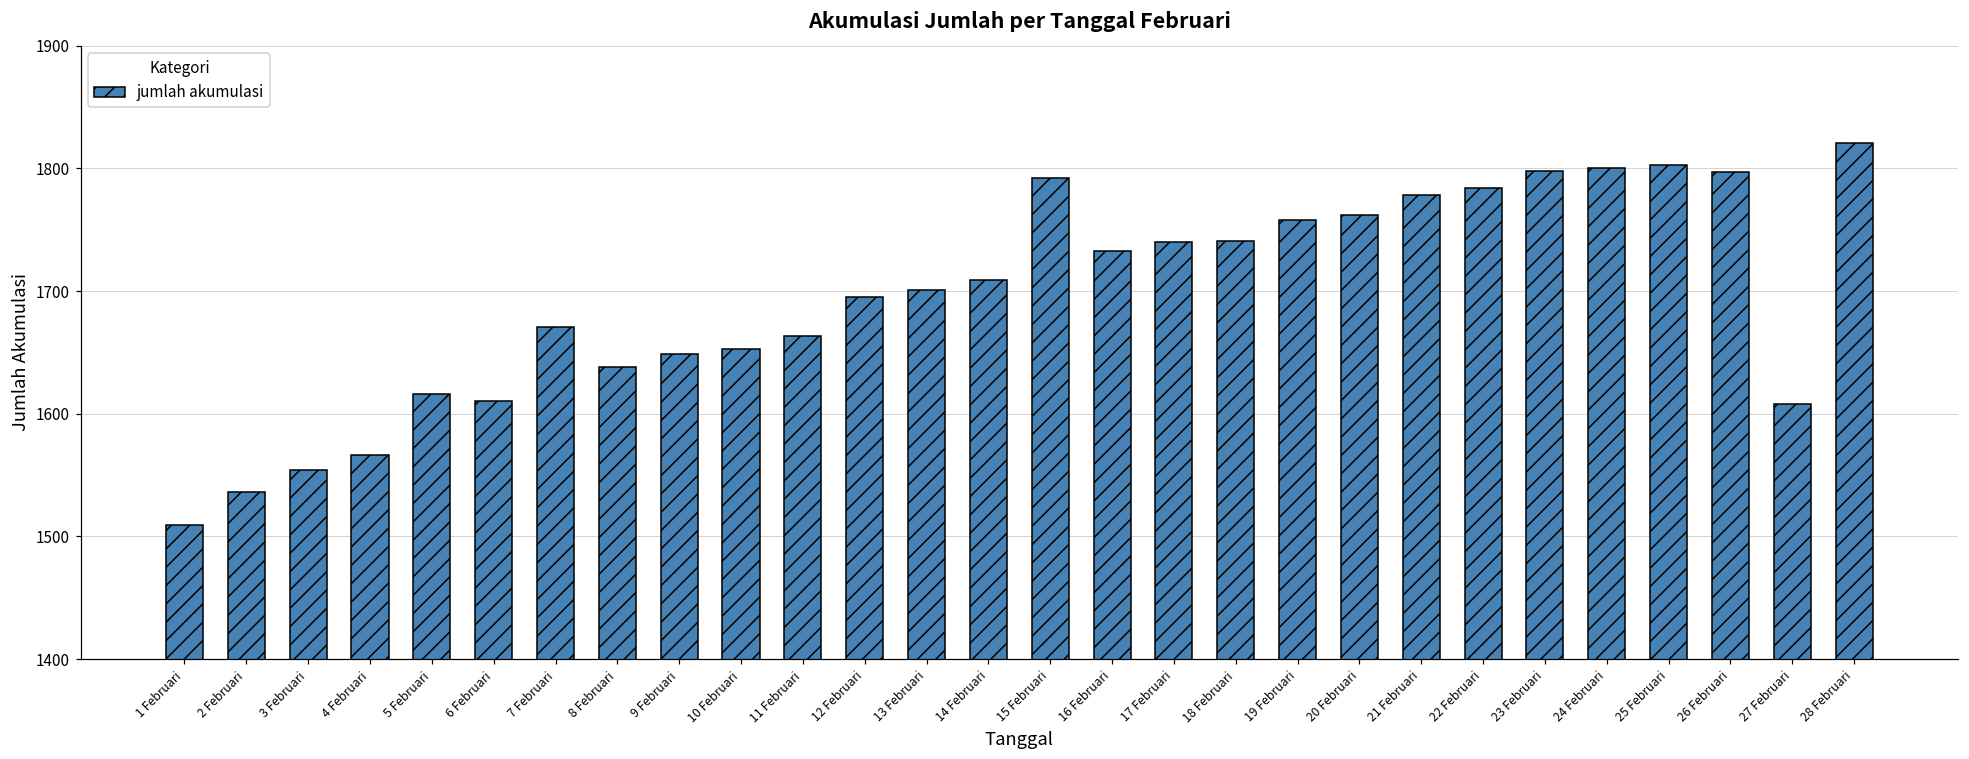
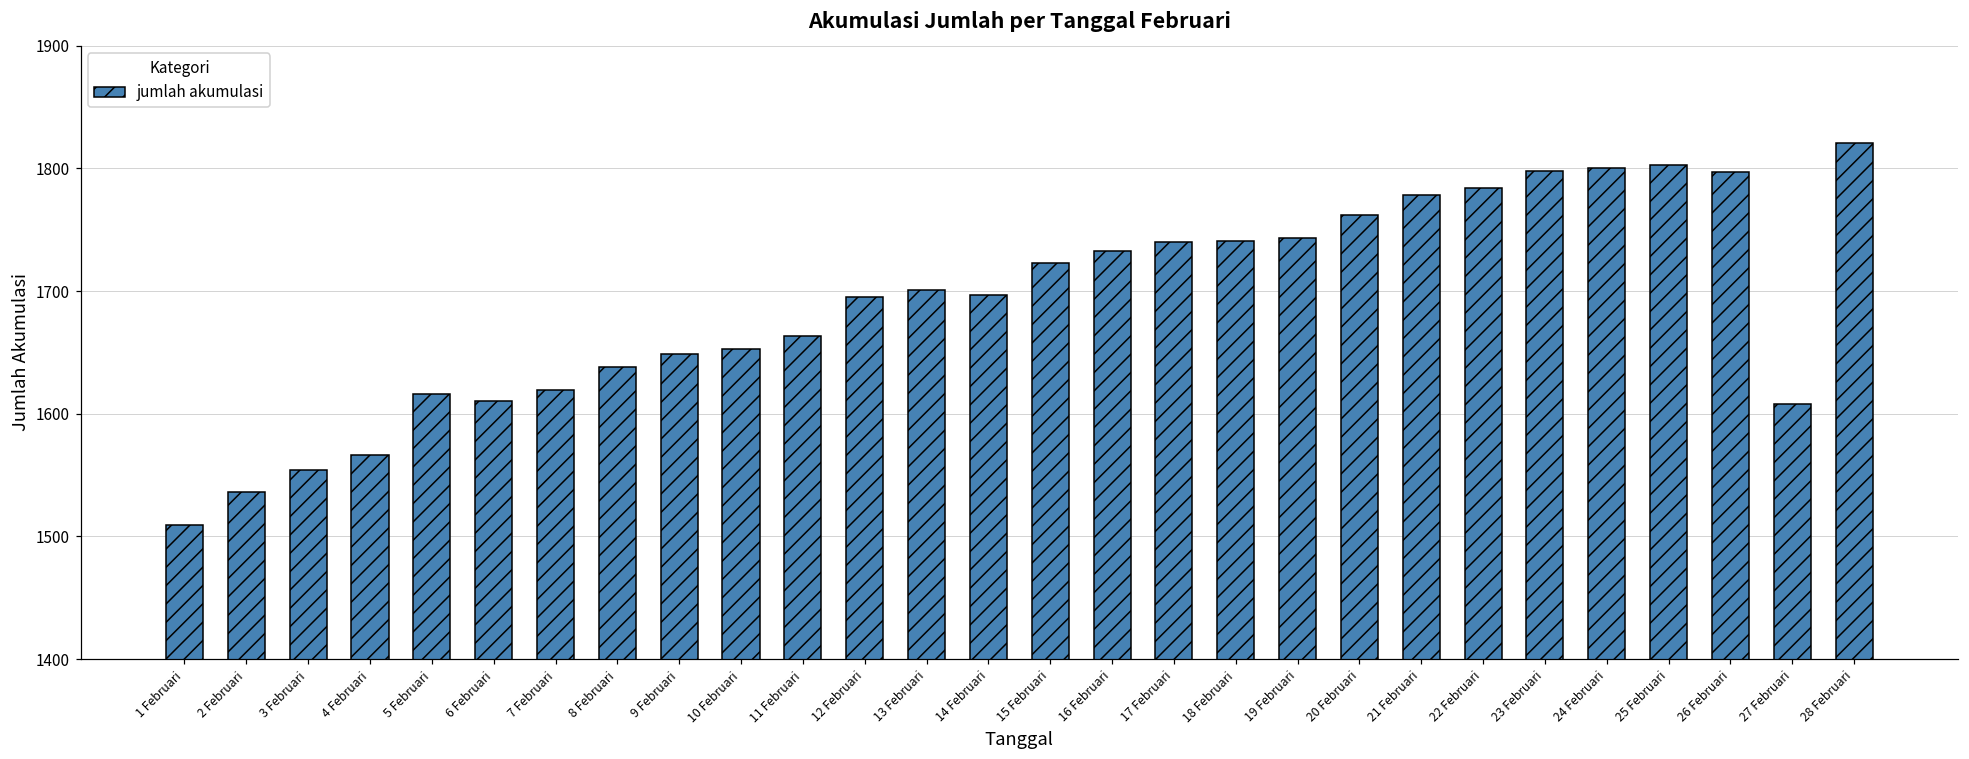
  {
    "1 Februari": 1509,
    "2 Februari": 1536,
    "3 Februari": 1554,
    "4 Februari": 1566,
    "5 Februari": 1616,
    "6 Februari": 1610,
-   "7 Februari": 1671,
+   "7 Februari": 1619,
    "8 Februari": 1638,
    "9 Februari": 1649,
    "10 Februari": 1653,
    "11 Februari": 1663,
    "12 Februari": 1695,
    "13 Februari": 1701,
-   "14 Februari": 1709,
-   "15 Februari": 1792,
+   "14 Februari": 1697,
+   "15 Februari": 1723,
    "16 Februari": 1733,
    "17 Februari": 1740,
    "18 Februari": 1741,
-   "19 Februari": 1758,
+   "19 Februari": 1743,
    "20 Februari": 1762,
    "21 Februari": 1778,
    "22 Februari": 1784,
    "23 Februari": 1798,
    "24 Februari": 1800,
    "25 Februari": 1803,
    "26 Februari": 1797,
    "27 Februari": 1608,
    "28 Februari": 1821
  }
